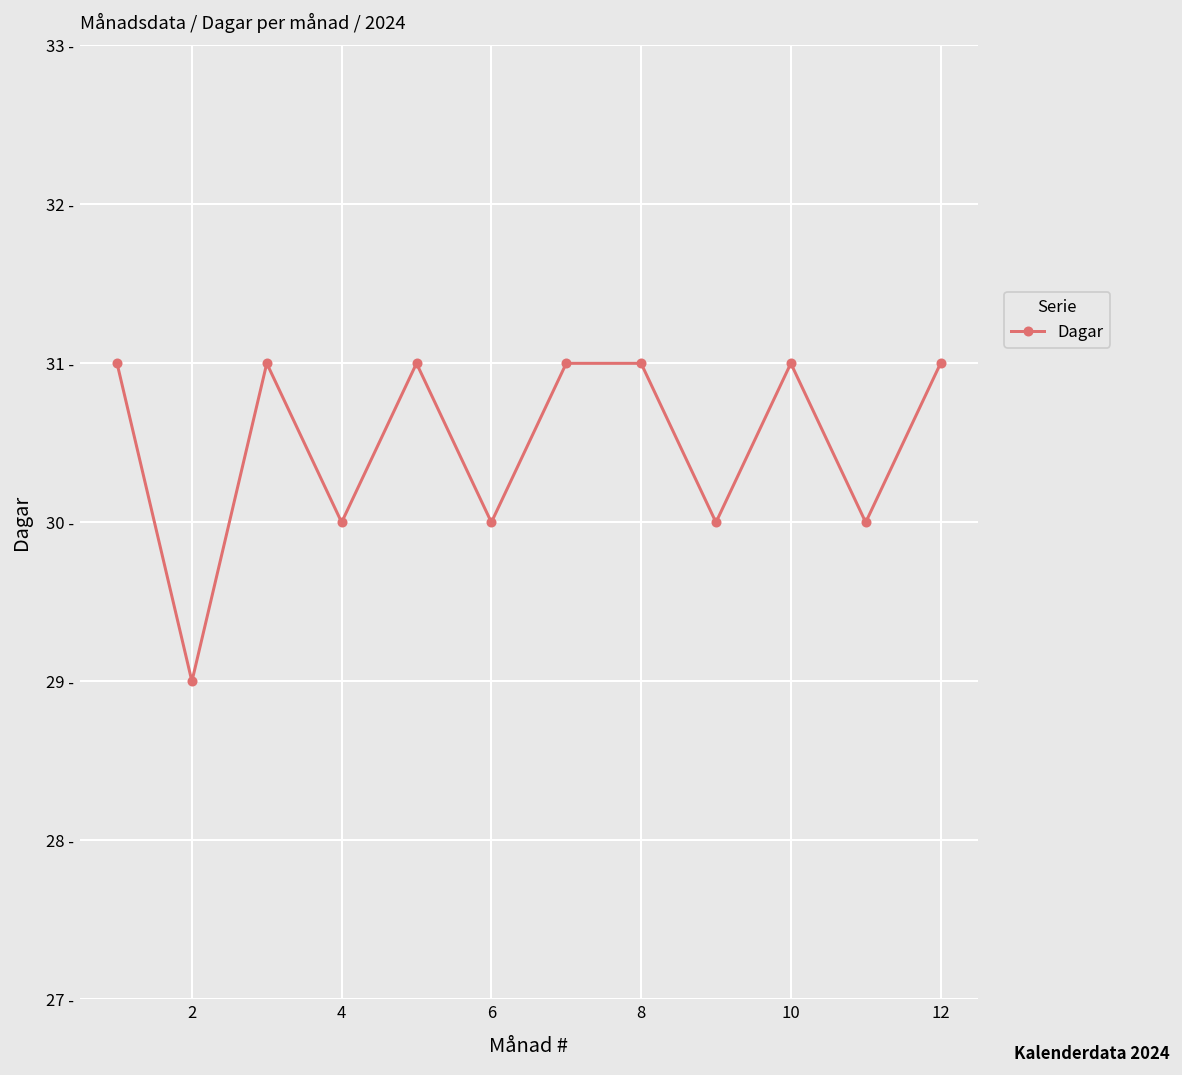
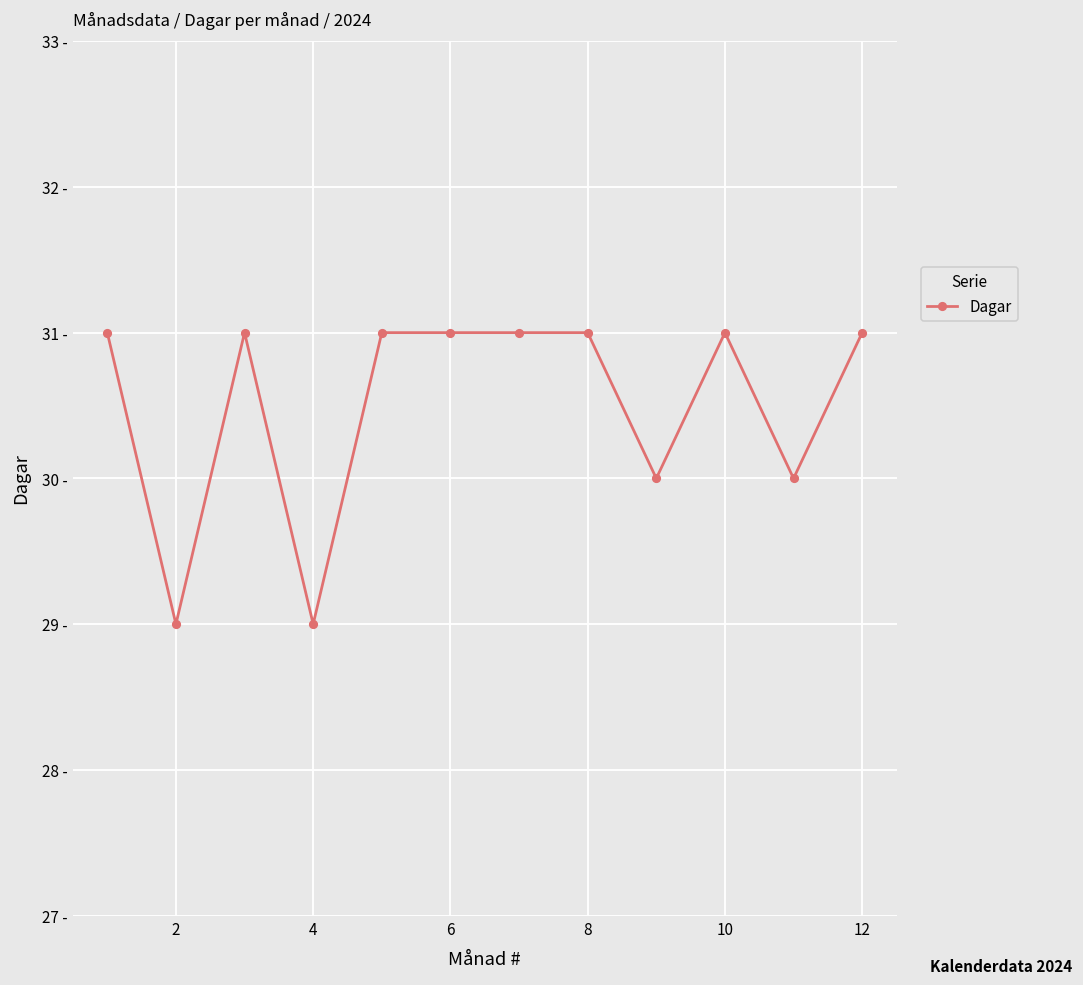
  {
    "2": "29 -",
-   "4": "30 -",
-   "6": "30 -",
+   "4": "29 -",
+   "6": "31 -",
    "8": "31 -",
    "10": "31 -",
    "12": "31 -"
  }
